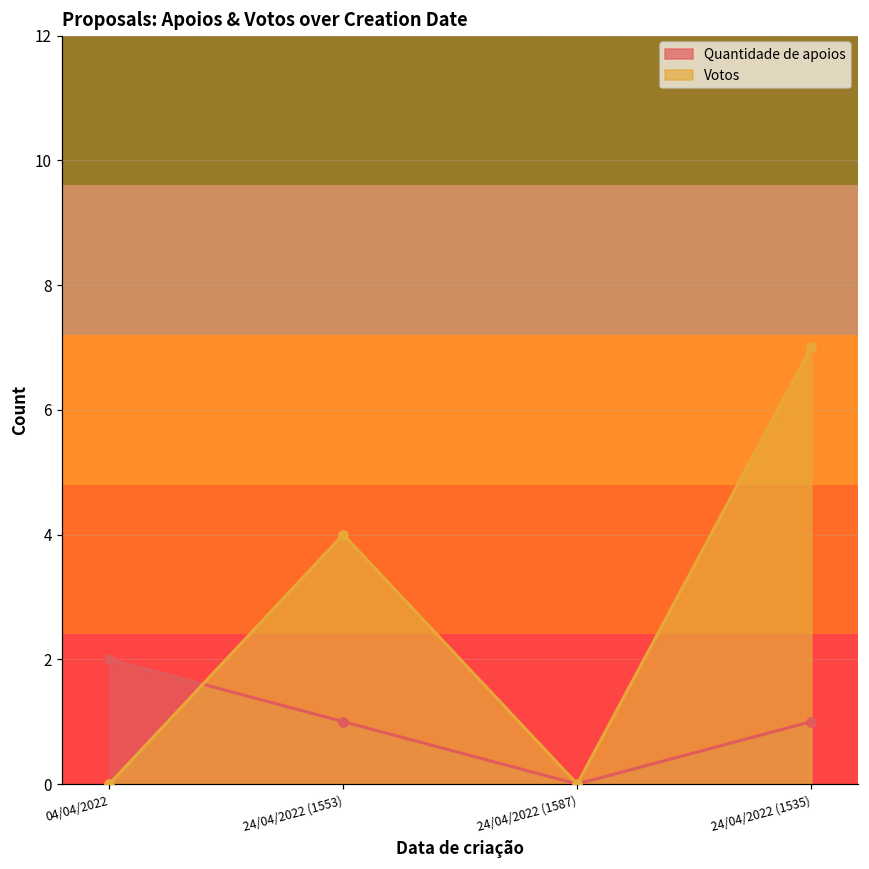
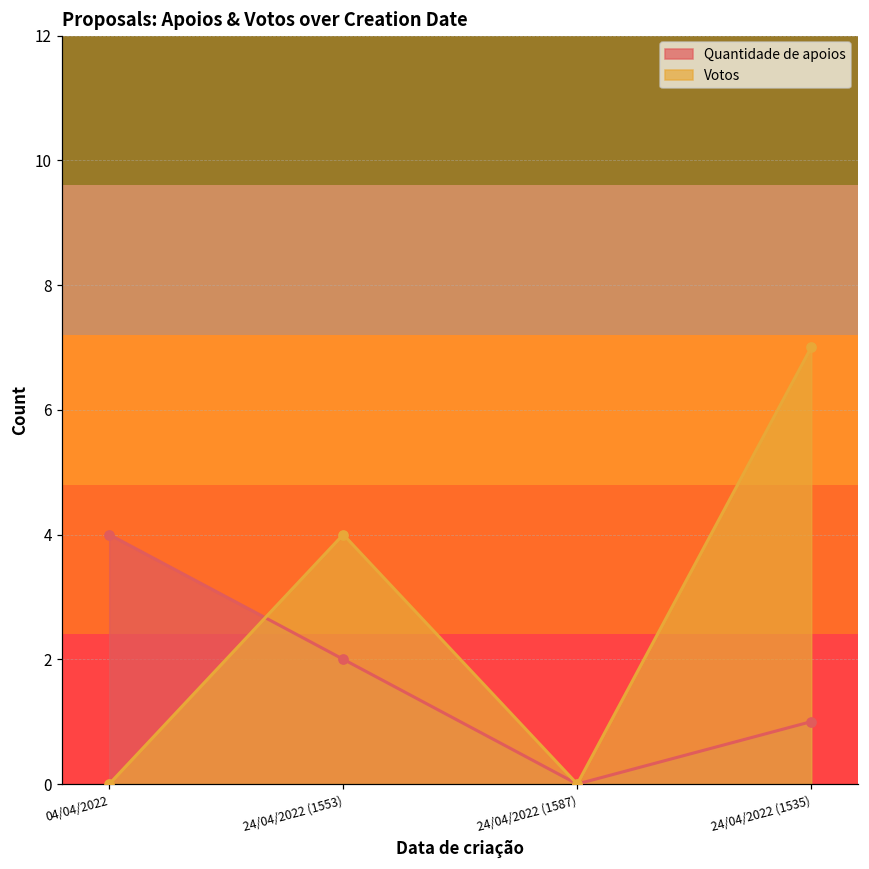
  {
    "Quantidade de apoios": {
-     "04/04/2022": 2,
-     "24/04/2022 (1553)": 1,
+     "04/04/2022": 4,
+     "24/04/2022 (1553)": 2,
      "24/04/2022 (1535)": 1
    },
    "Votos": {
      "04/04/2022": 0,
      "24/04/2022 (1553)": 4,
      "24/04/2022 (1535)": 7
    }
  }
